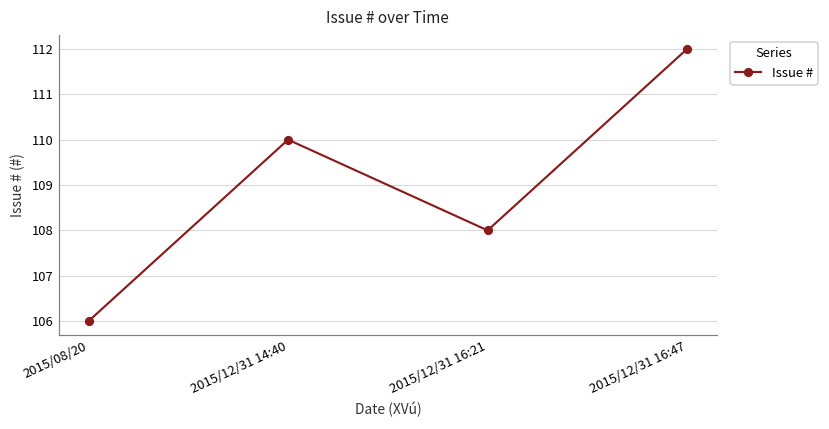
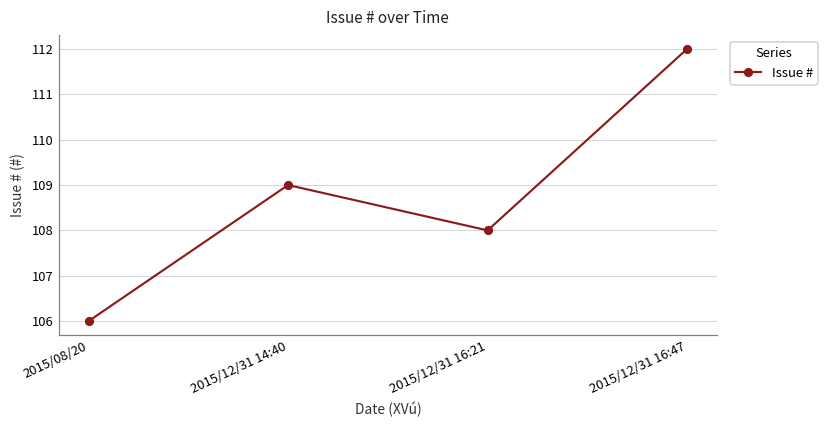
  {
    "2015/08/20": 106,
-   "2015/12/31 14:40": 110,
+   "2015/12/31 14:40": 109,
    "2015/12/31 16:21": 108,
    "2015/12/31 16:47": 112
  }
